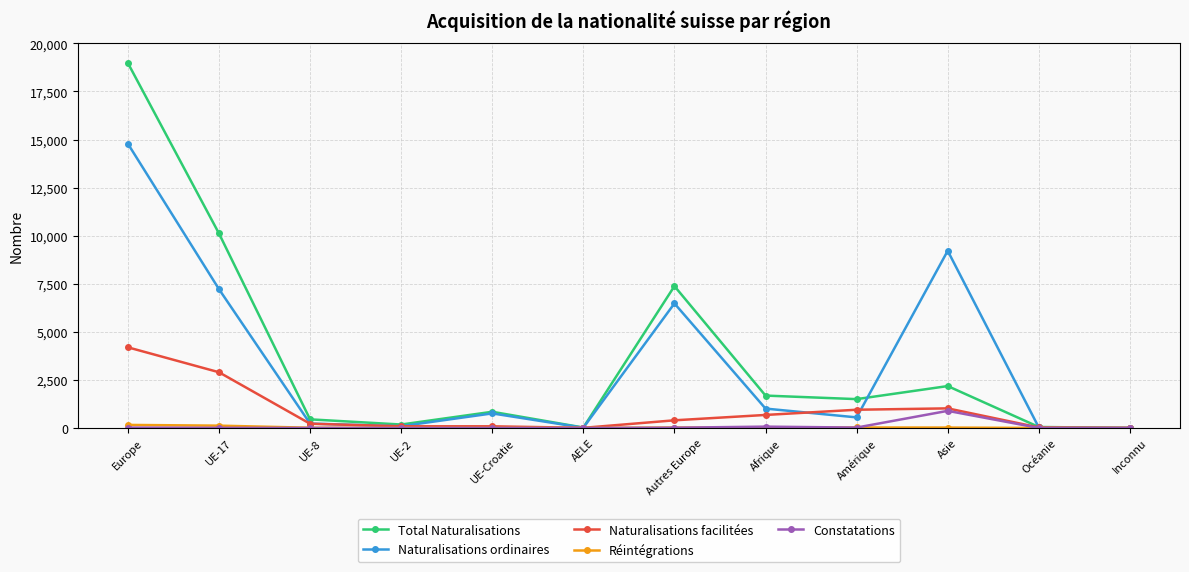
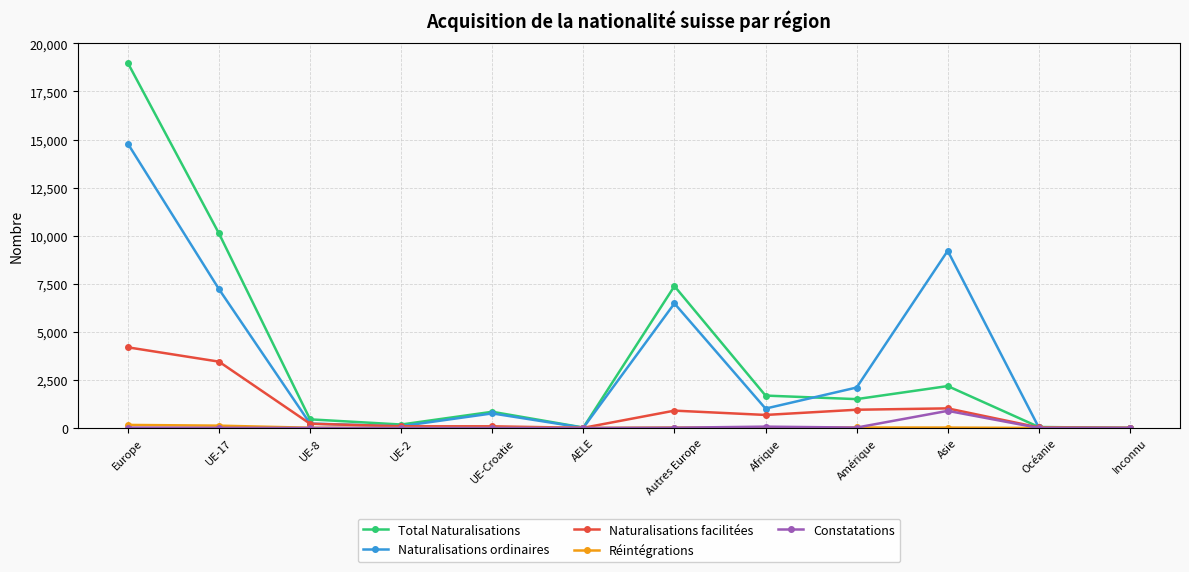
  {
    "Total Naturalisations": {
      "Europe": "19,000",
      "UE-17": "10,100",
      "UE-8": "400",
      "Autres Europe": "7,400",
      "Afrique": "1,700",
      "Amérique": "1,500",
      "Asie": "2,200"
    },
    "Naturalisations ordinaires": {
      "Europe": "14,800",
      "UE-17": "7,200",
      "Autres Europe": "6,500",
      "Afrique": "1,000",
-     "Amérique": "500",
+     "Amérique": "2,100",
      "Asie": "9,200"
    },
    "Naturalisations facilitées": {
      "Europe": "4,200",
-     "UE-17": "2,900",
-     "Autres Europe": "400",
+     "UE-17": "3,400",
+     "Autres Europe": "900",
      "Afrique": "700",
      "Amérique": "900"
    },
    "Réintégrations": {
      "Europe": "200",
      "Asie": "0"
    },
    "Constatations": {
      "Europe": "0"
    }
  }
